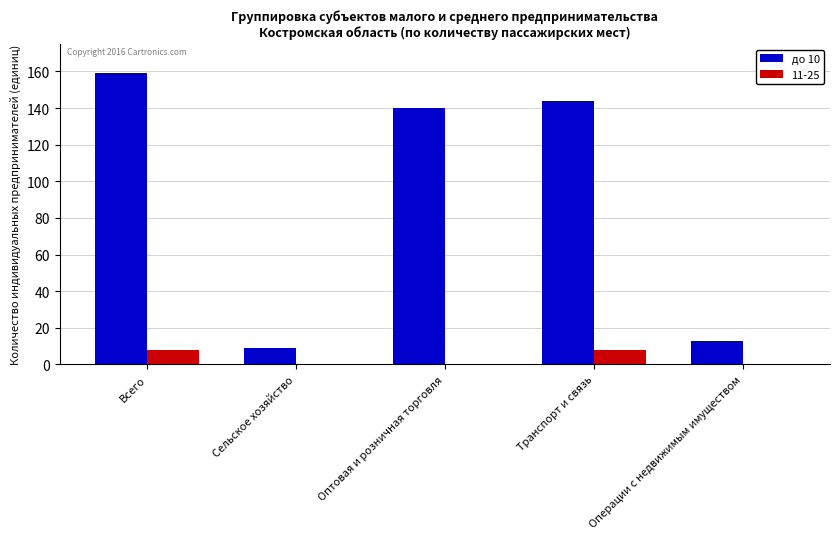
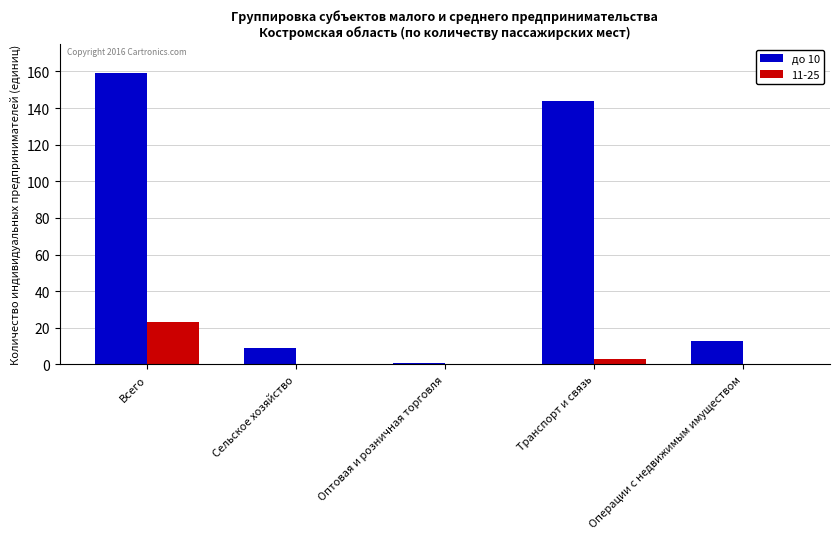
  {
    "до 10": {
      "Сельское хозяйство": 9,
-     "Оптовая и розничная торговля": 140,
+     "Оптовая и розничная торговля": 1,
      "Транспорт и связь": 144,
      "Операции с недвижимым имуществом": 13
    },
    "11-25": {
-     "Всего": 8,
+     "Всего": 23,
      "Сельское хозяйство": 0,
      "Оптовая и розничная торговля": 0,
-     "Транспорт и связь": 8,
+     "Транспорт и связь": 3,
      "Операции с недвижимым имуществом": 0
    }
  }
